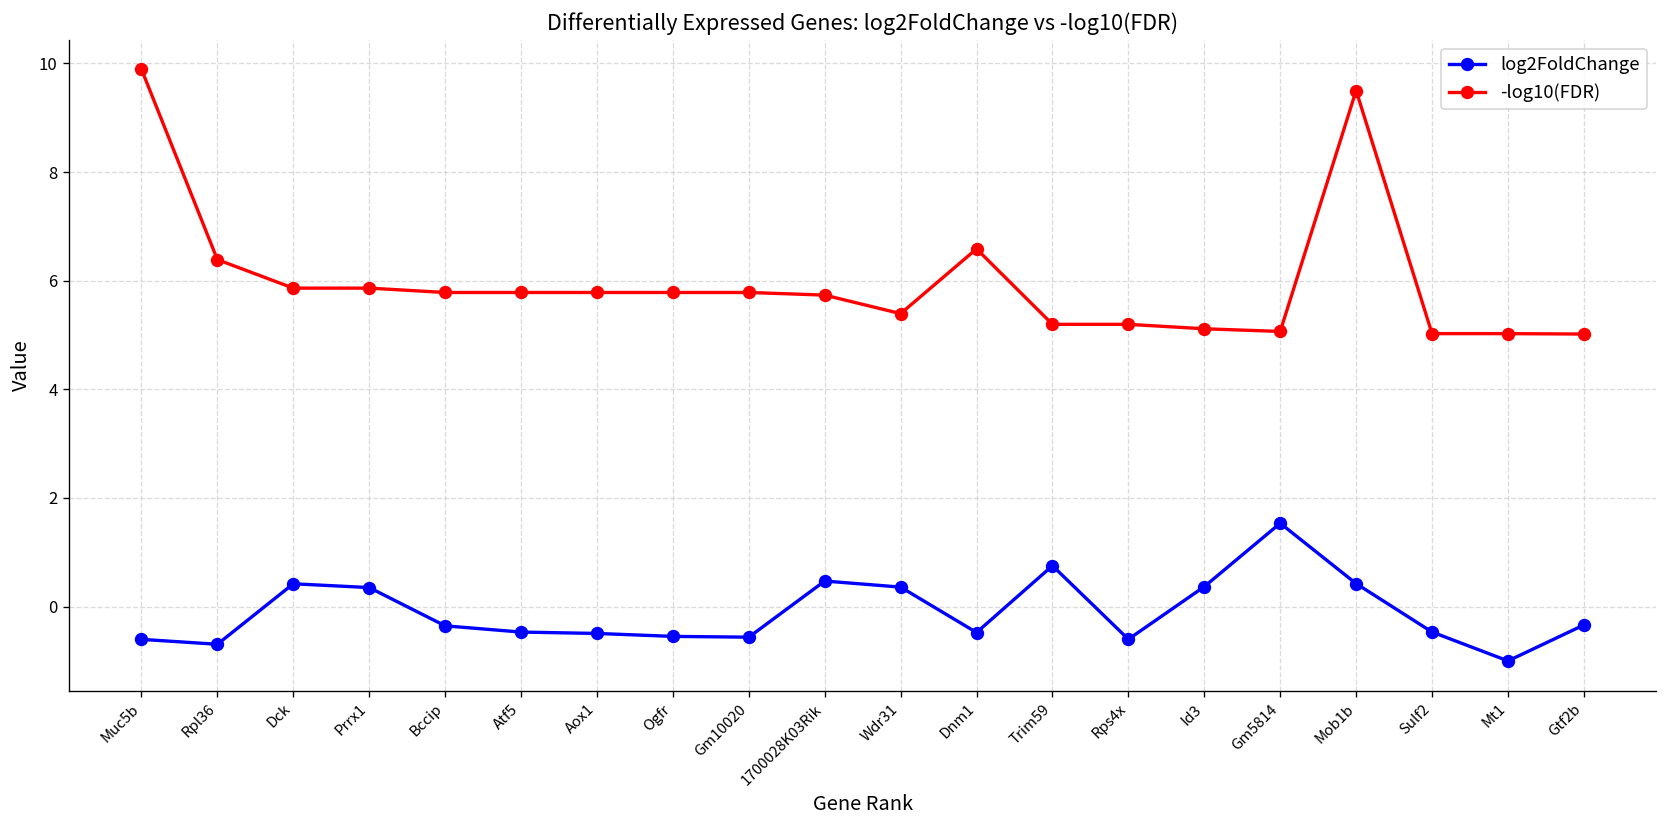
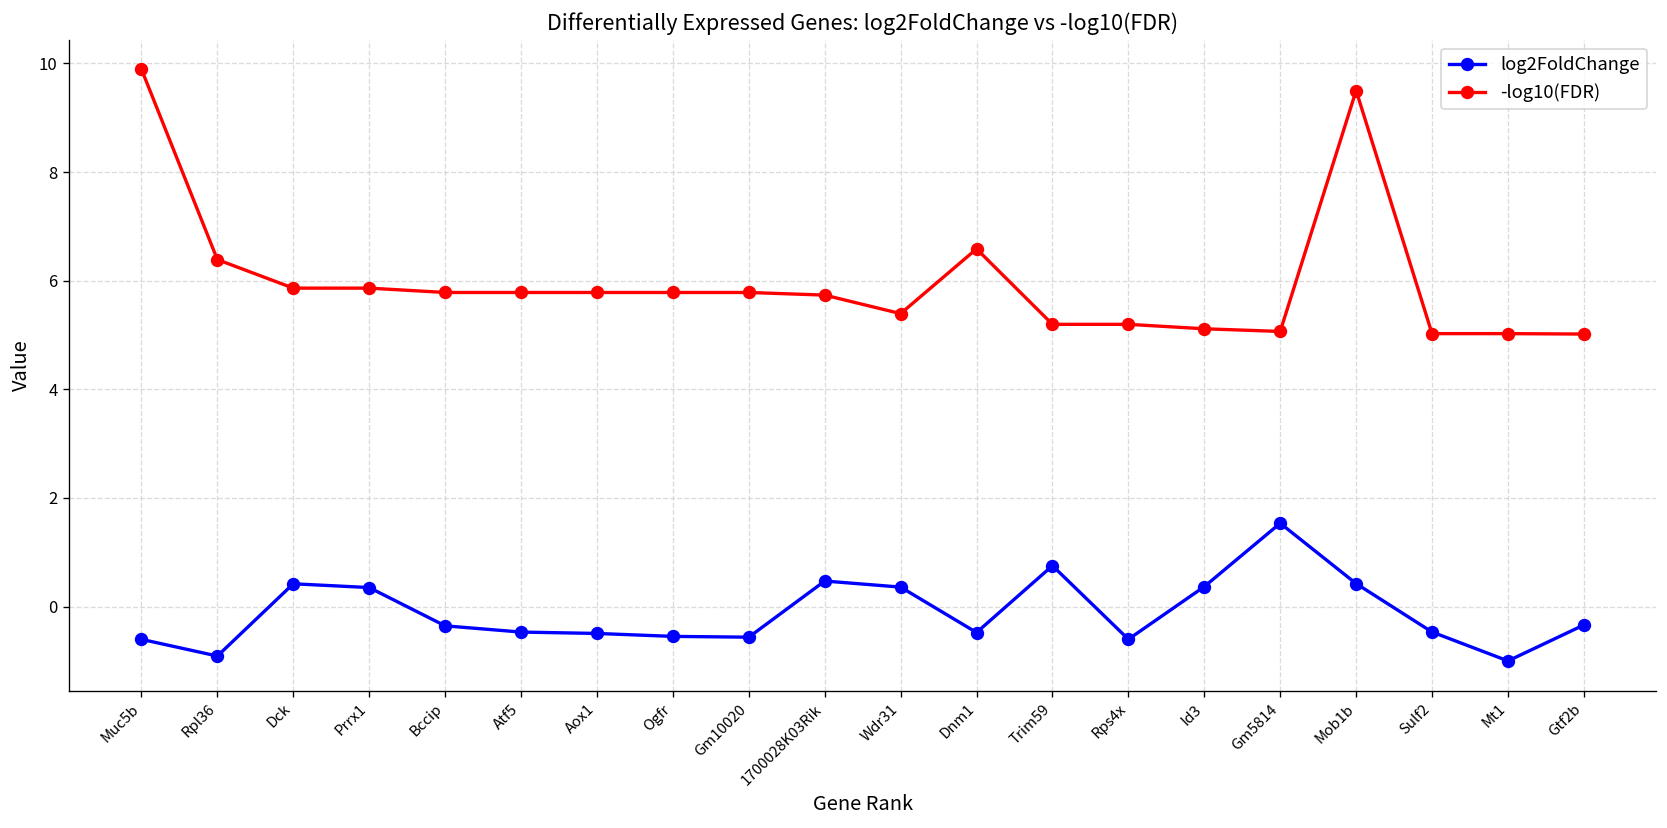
  {
    "log2FoldChange": {
      "Muc5b": -0.6,
-     "Rpl36": -0.7,
+     "Rpl36": -0.9,
      "Dck": 0.4,
      "Prrx1": 0.3,
      "Bccip": -0.4,
      "Atf5": -0.5,
      "Aox1": -0.5,
      "Ogfr": -0.6,
      "Gm10020": -0.6,
      "1700028K03Rik": 0.5,
      "Wdr31": 0.4,
      "Dnm1": -0.5,
      "Trim59": 0.8,
      "Rps4x": -0.6,
      "Id3": 0.4,
      "Gm5814": 1.5,
      "Mob1b": 0.4,
      "Sulf2": -0.5,
      "Mt1": -1.0,
      "Gtf2b": -0.3
    },
    "-log10(FDR)": {
      "Muc5b": 9.9,
      "Rpl36": 6.4,
      "Dck": 5.9,
      "Prrx1": 5.9,
      "Bccip": 5.8,
      "Atf5": 5.8,
      "Aox1": 5.8,
      "Ogfr": 5.8,
      "Gm10020": 5.8,
      "1700028K03Rik": 5.7,
      "Wdr31": 5.4,
      "Dnm1": 6.6,
      "Trim59": 5.2,
      "Rps4x": 5.2,
      "Id3": 5.1,
      "Gm5814": 5.1,
      "Mob1b": 9.5,
      "Sulf2": 5.0,
      "Mt1": 5.0,
      "Gtf2b": 5.0
    }
  }
